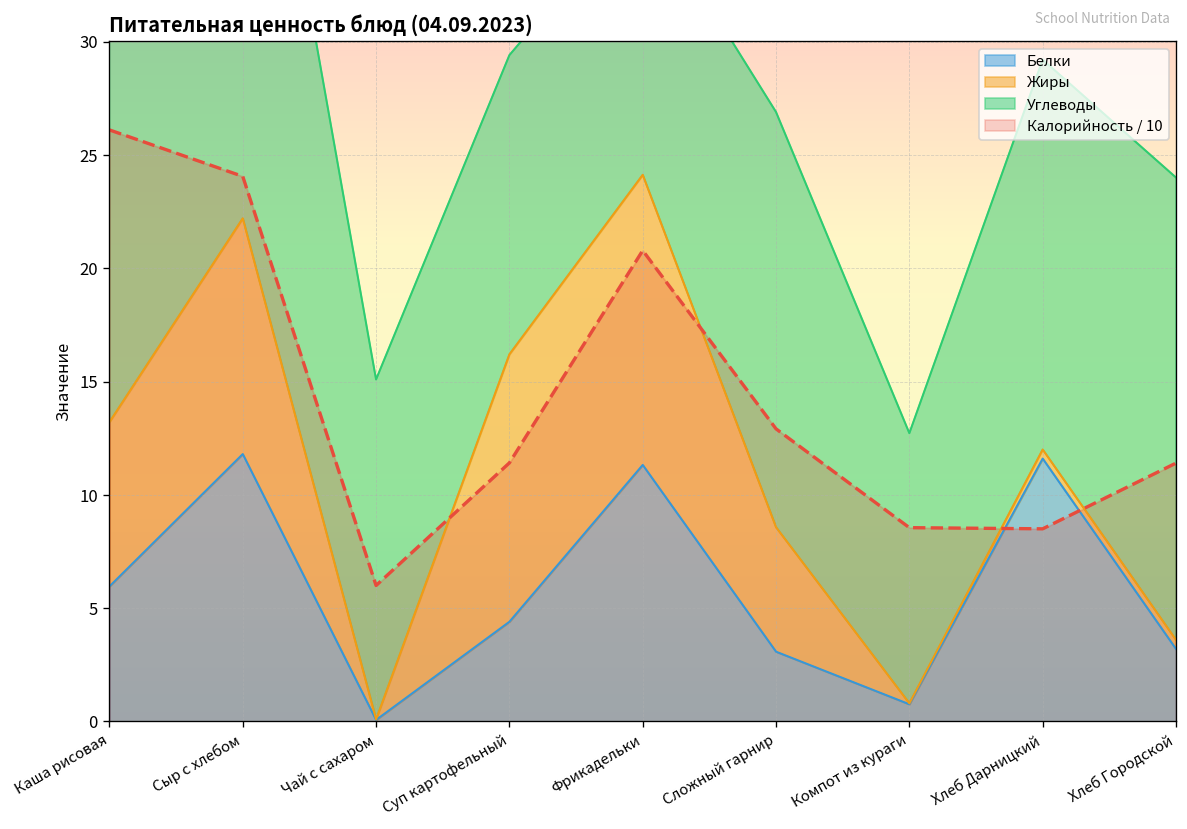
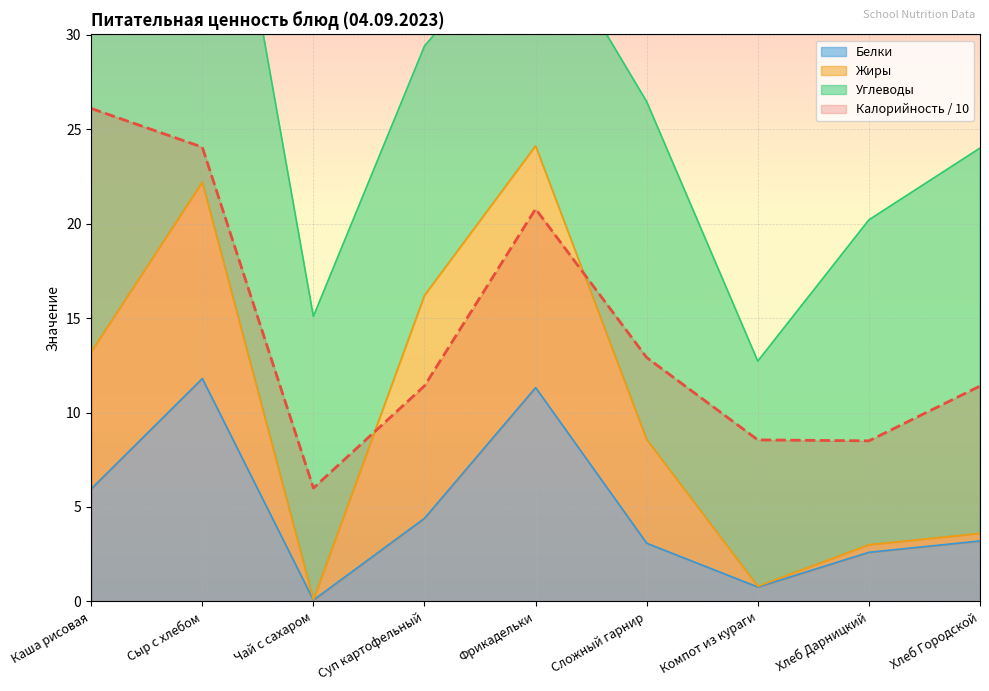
  {
    "Белки": {
      "Каша рисовая": 6.0,
      "Сыр с хлебом": 11.8,
      "Суп картофельный": 4.4,
      "Фрикадельки": 11.3,
      "Сложный гарнир": 3.1,
-     "Хлеб Дарницкий": 11.6,
+     "Хлеб Дарницкий": 2.6,
      "Хлеб Городской": 3.2
    },
    "Жиры": {
      "Каша рисовая": 7.3,
      "Сыр с хлебом": 10.4,
      "Суп картофельный": 11.8,
      "Фрикадельки": 12.8,
      "Сложный гарнир": 5.5,
      "Хлеб Дарницкий": 0.4,
      "Хлеб Городской": 0.4
    },
    "Углеводы": {
      "Чай с сахаром": 15.0,
      "Суп картофельный": 13.2,
-     "Сложный гарнир": 18.3,
+     "Сложный гарнир": 17.9,
      "Компот из кураги": 11.9,
      "Хлеб Городской": 20.4
    },
    "Калорийность / 10": {
      "Каша рисовая": 26.1,
      "Сыр с хлебом": 24.1,
      "Чай с сахаром": 6.0,
      "Суп картофельный": 11.4,
      "Фрикадельки": 20.8,
      "Сложный гарнир": 12.9,
      "Компот из кураги": 8.6,
      "Хлеб Дарницкий": 8.5,
      "Хлеб Городской": 11.4
    }
  }
